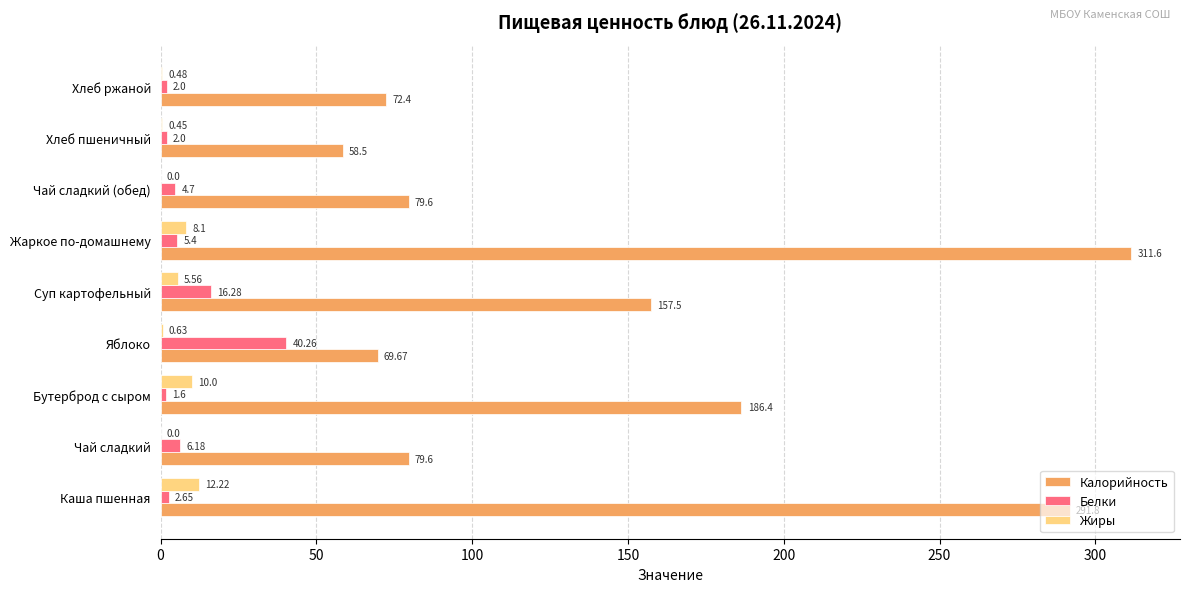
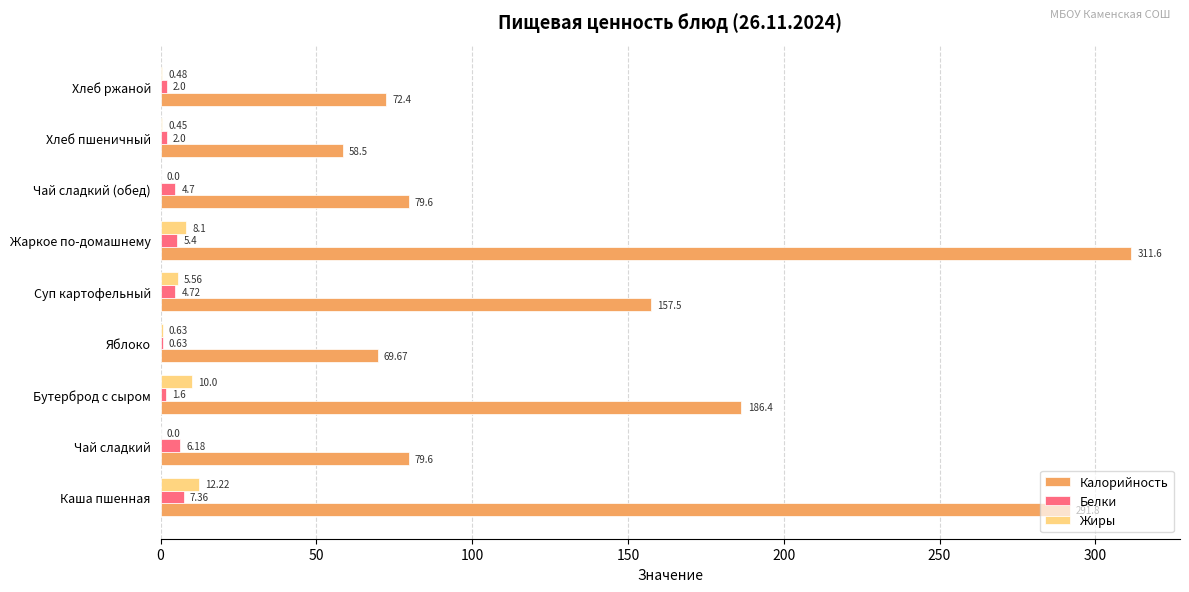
  {
    "Белки": {
      "Хлеб ржаной": 2.0,
      "Хлеб пшеничный": 2.0,
      "Чай сладкий (обед)": 4.7,
      "Жаркое по-домашнему": 5.4,
-     "Суп картофельный": 16.28,
-     "Яблоко": 40.26,
+     "Суп картофельный": 4.72,
+     "Яблоко": 0.63,
      "Бутерброд с сыром": 1.6,
      "Чай сладкий": 6.18,
-     "Каша пшенная": 2.65
+     "Каша пшенная": 7.36
    }
  }
